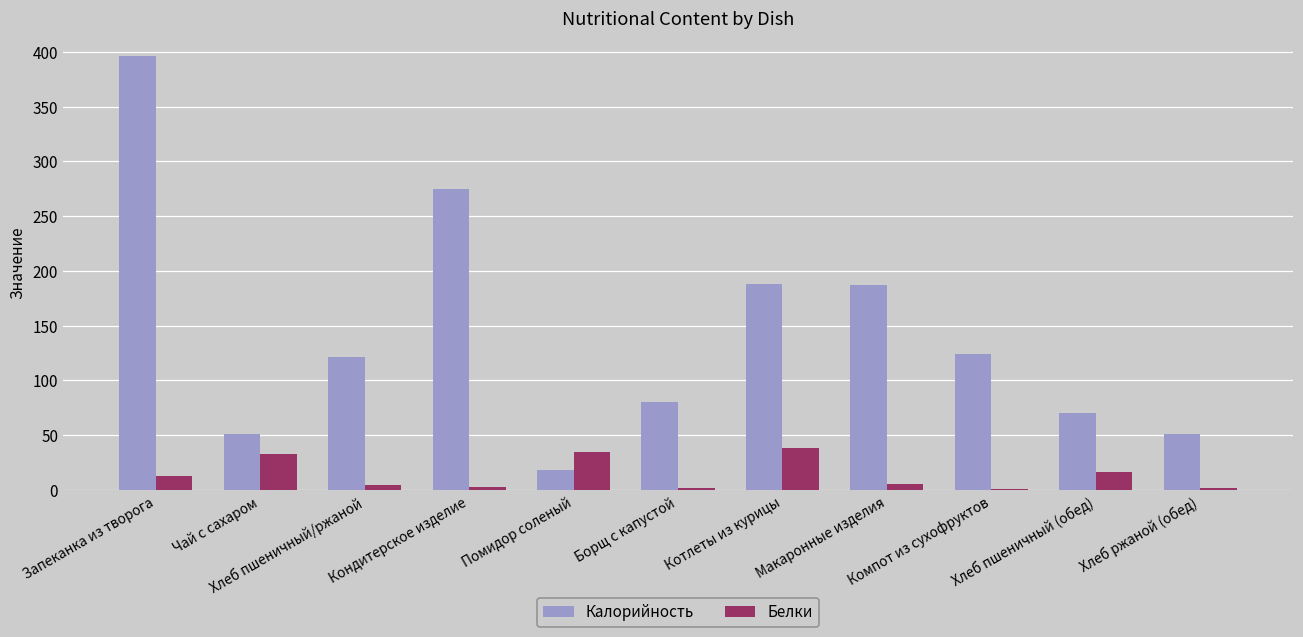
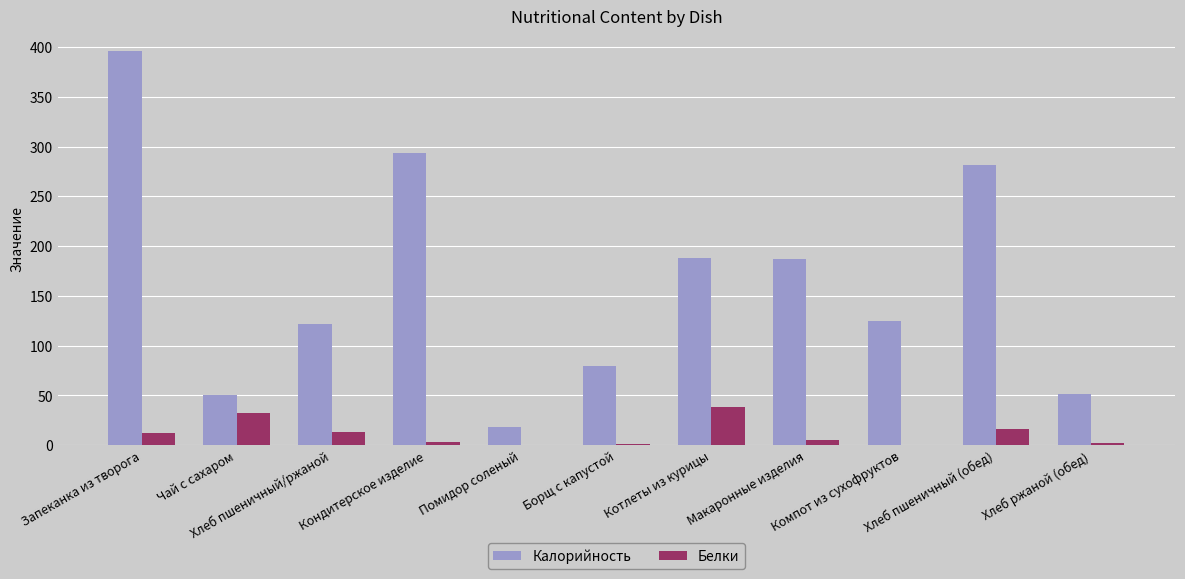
  {
    "Калорийность": {
      "Запеканка из творога": 400,
      "Чай с сахаром": 50,
      "Хлеб пшеничный/ржаной": 120,
-     "Кондитерское изделие": 280,
+     "Кондитерское изделие": 290,
      "Помидор соленый": 20,
      "Борщ с капустой": 80,
      "Котлеты из курицы": 190,
      "Макаронные изделия": 190,
      "Компот из сухофруктов": 120,
-     "Хлеб пшеничный (обед)": 70,
+     "Хлеб пшеничный (обед)": 280,
      "Хлеб ржаной (обед)": 50
    },
    "Белки": {
      "Запеканка из творога": 10,
      "Чай с сахаром": 30,
-     "Хлеб пшеничный/ржаной": 0,
+     "Хлеб пшеничный/ржаной": 10,
      "Кондитерское изделие": 0,
-     "Помидор соленый": 30,
+     "Помидор соленый": 0,
      "Котлеты из курицы": 40,
      "Макаронные изделия": 10,
      "Хлеб пшеничный (обед)": 20
    }
  }
